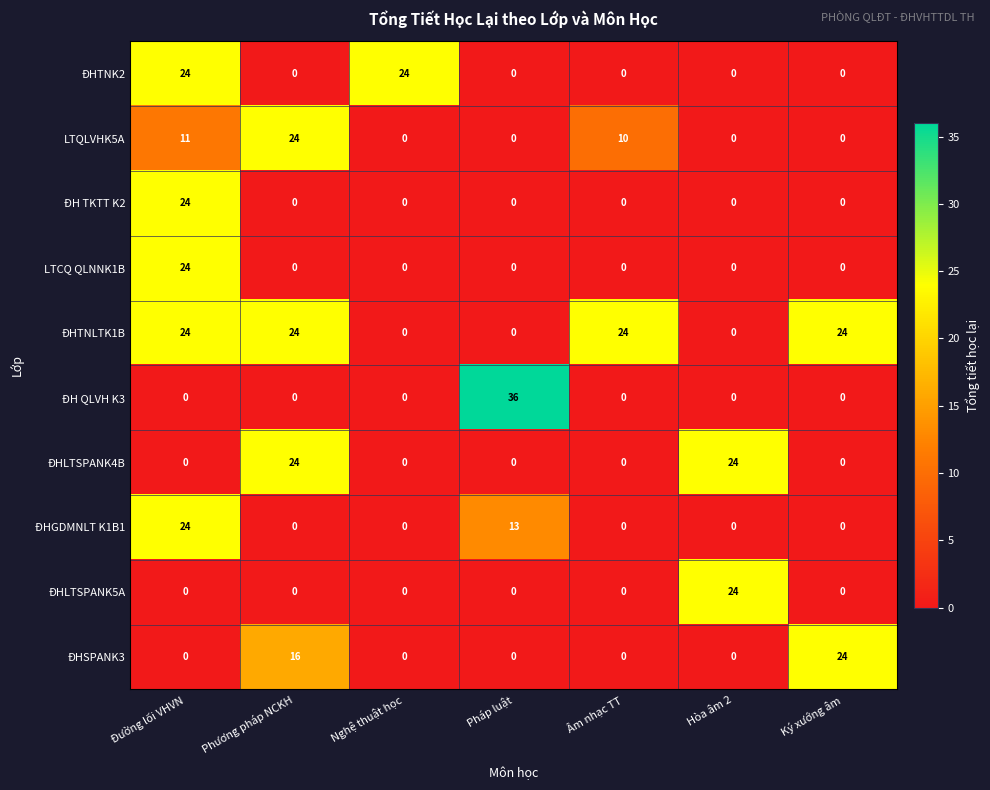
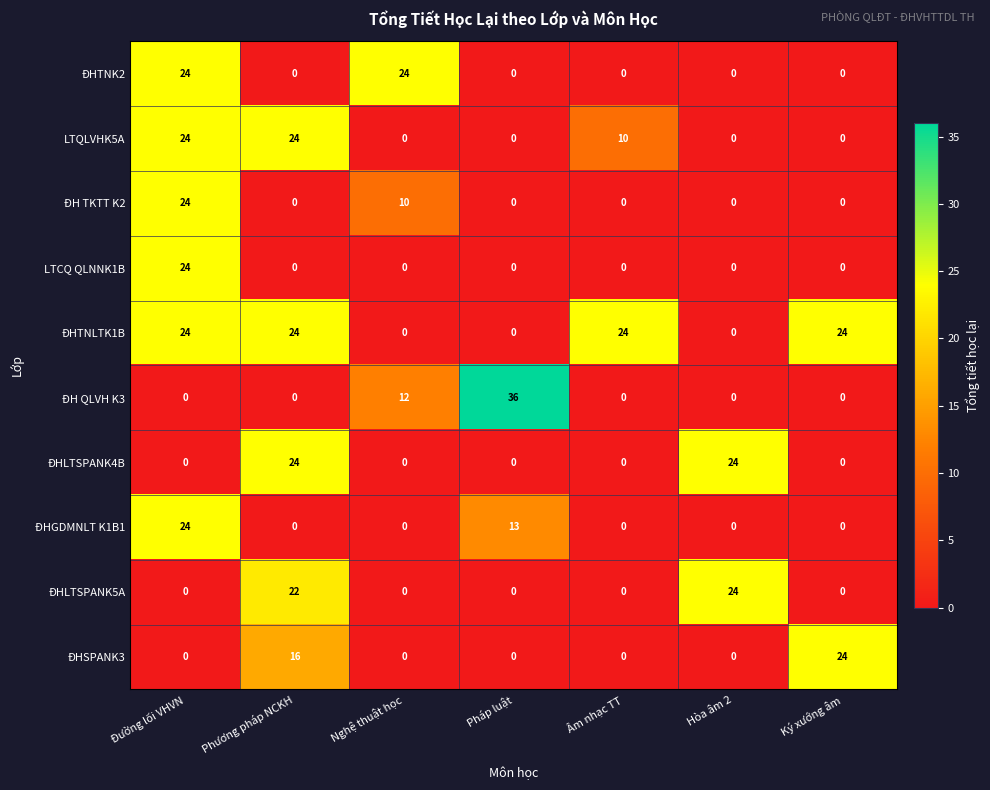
  {
    "ĐHTNK2": {
      "Đường lối VHVN": 24,
      "Phương pháp NCKH": 0,
      "Nghệ thuật học": 24,
      "Pháp luật": 0,
      "Âm nhạc TT": 0,
      "Hòa âm 2": 0,
      "Ký xướng âm": 0
    },
    "LTQLVHK5A": {
-     "Đường lối VHVN": 11,
+     "Đường lối VHVN": 24,
      "Phương pháp NCKH": 24,
      "Nghệ thuật học": 0,
      "Pháp luật": 0,
      "Âm nhạc TT": 10,
      "Hòa âm 2": 0,
      "Ký xướng âm": 0
    },
    "ĐH TKTT K2": {
      "Đường lối VHVN": 24,
      "Phương pháp NCKH": 0,
-     "Nghệ thuật học": 0,
+     "Nghệ thuật học": 10,
      "Pháp luật": 0,
      "Âm nhạc TT": 0,
      "Hòa âm 2": 0,
      "Ký xướng âm": 0
    },
    "LTCQ QLNNK1B": {
      "Đường lối VHVN": 24,
      "Phương pháp NCKH": 0,
      "Nghệ thuật học": 0,
      "Pháp luật": 0,
      "Âm nhạc TT": 0,
      "Hòa âm 2": 0,
      "Ký xướng âm": 0
    },
    "ĐHTNLTK1B": {
      "Đường lối VHVN": 24,
      "Phương pháp NCKH": 24,
      "Nghệ thuật học": 0,
      "Pháp luật": 0,
      "Âm nhạc TT": 24,
      "Hòa âm 2": 0,
      "Ký xướng âm": 24
    },
    "ĐH QLVH K3": {
      "Đường lối VHVN": 0,
      "Phương pháp NCKH": 0,
-     "Nghệ thuật học": 0,
+     "Nghệ thuật học": 12,
      "Pháp luật": 36,
      "Âm nhạc TT": 0,
      "Hòa âm 2": 0,
      "Ký xướng âm": 0
    },
    "ĐHLTSPANK4B": {
      "Đường lối VHVN": 0,
      "Phương pháp NCKH": 24,
      "Nghệ thuật học": 0,
      "Pháp luật": 0,
      "Âm nhạc TT": 0,
      "Hòa âm 2": 24,
      "Ký xướng âm": 0
    },
    "ĐHGDMNLT K1B1": {
      "Đường lối VHVN": 24,
      "Phương pháp NCKH": 0,
      "Nghệ thuật học": 0,
      "Pháp luật": 13,
      "Âm nhạc TT": 0,
      "Hòa âm 2": 0,
      "Ký xướng âm": 0
    },
    "ĐHLTSPANK5A": {
      "Đường lối VHVN": 0,
-     "Phương pháp NCKH": 0,
+     "Phương pháp NCKH": 22,
      "Nghệ thuật học": 0,
      "Pháp luật": 0,
      "Âm nhạc TT": 0,
      "Hòa âm 2": 24,
      "Ký xướng âm": 0
    },
    "ĐHSPANK3": {
      "Đường lối VHVN": 0,
      "Phương pháp NCKH": 16,
      "Nghệ thuật học": 0,
      "Pháp luật": 0,
      "Âm nhạc TT": 0,
      "Hòa âm 2": 0,
      "Ký xướng âm": 24
    }
  }
